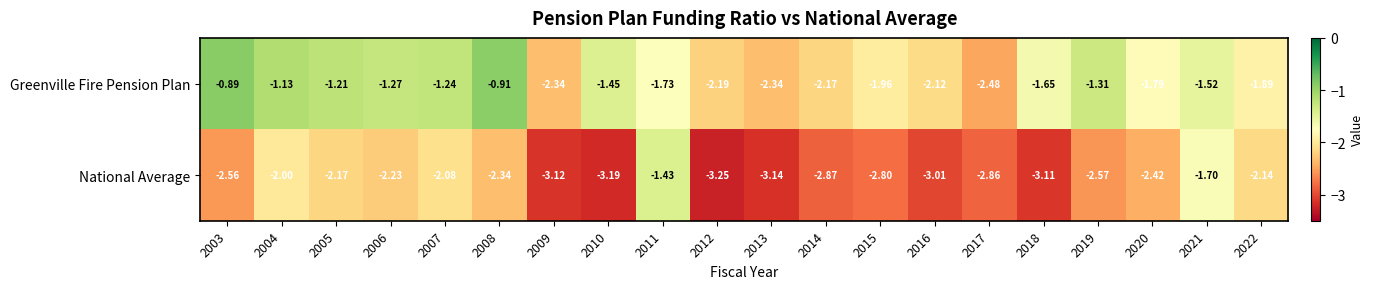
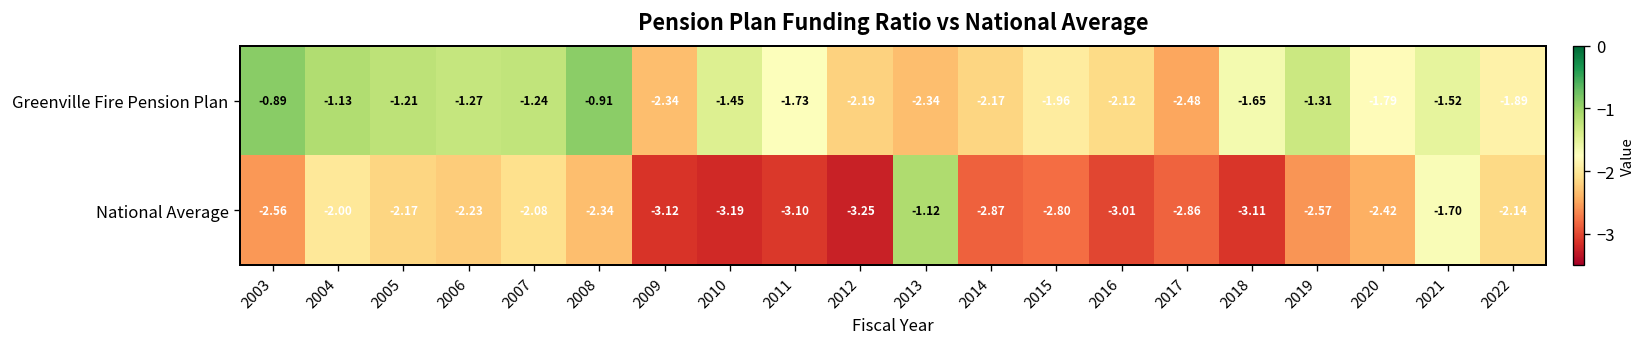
  {
    "Greenville Fire Pension Plan": {
      "2003": -0.89,
      "2004": -1.13,
      "2005": -1.21,
      "2006": -1.27,
      "2007": -1.24,
      "2008": -0.91,
      "2009": -2.34,
      "2010": -1.45,
      "2011": -1.73,
      "2012": -2.19,
      "2013": -2.34,
      "2014": -2.17,
      "2015": -1.96,
      "2016": -2.12,
      "2017": -2.48,
      "2018": -1.65,
      "2019": -1.31,
      "2020": -1.79,
      "2021": -1.52,
      "2022": -1.89
    },
    "National Average": {
      "2003": -2.56,
      "2004": -2.00,
      "2005": -2.17,
      "2006": -2.23,
      "2007": -2.08,
      "2008": -2.34,
      "2009": -3.12,
      "2010": -3.19,
-     "2011": -1.43,
+     "2011": -3.10,
      "2012": -3.25,
-     "2013": -3.14,
+     "2013": -1.12,
      "2014": -2.87,
      "2015": -2.80,
      "2016": -3.01,
      "2017": -2.86,
      "2018": -3.11,
      "2019": -2.57,
      "2020": -2.42,
      "2021": -1.70,
      "2022": -2.14
    }
  }
